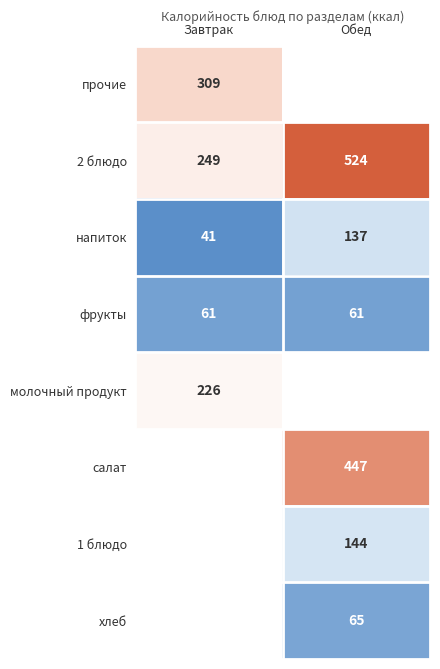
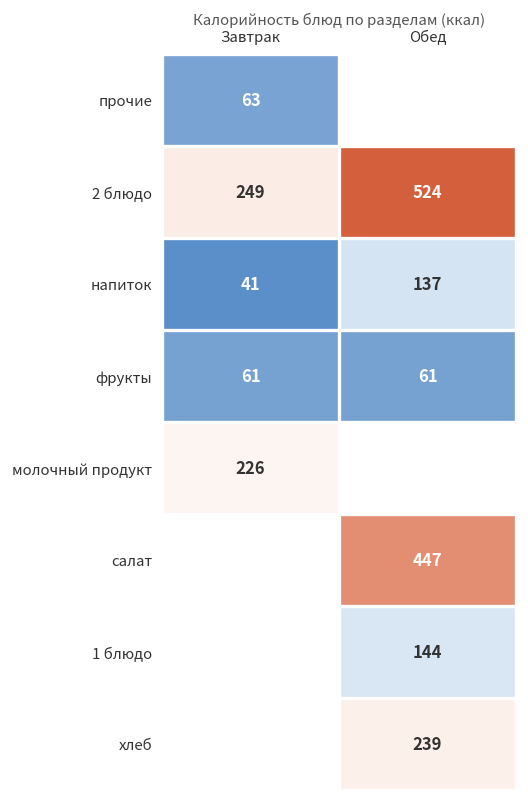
  {
    "прочие": {
-     "Завтрак": 309
+     "Завтрак": 63
    },
    "2 блюдо": {
      "Завтрак": 249,
      "Обед": 524
    },
    "напиток": {
      "Завтрак": 41,
      "Обед": 137
    },
    "фрукты": {
      "Завтрак": 61,
      "Обед": 61
    },
    "молочный продукт": {
      "Завтрак": 226
    },
    "салат": {
      "Обед": 447
    },
    "1 блюдо": {
      "Обед": 144
    },
    "хлеб": {
-     "Обед": 65
+     "Обед": 239
    }
  }
